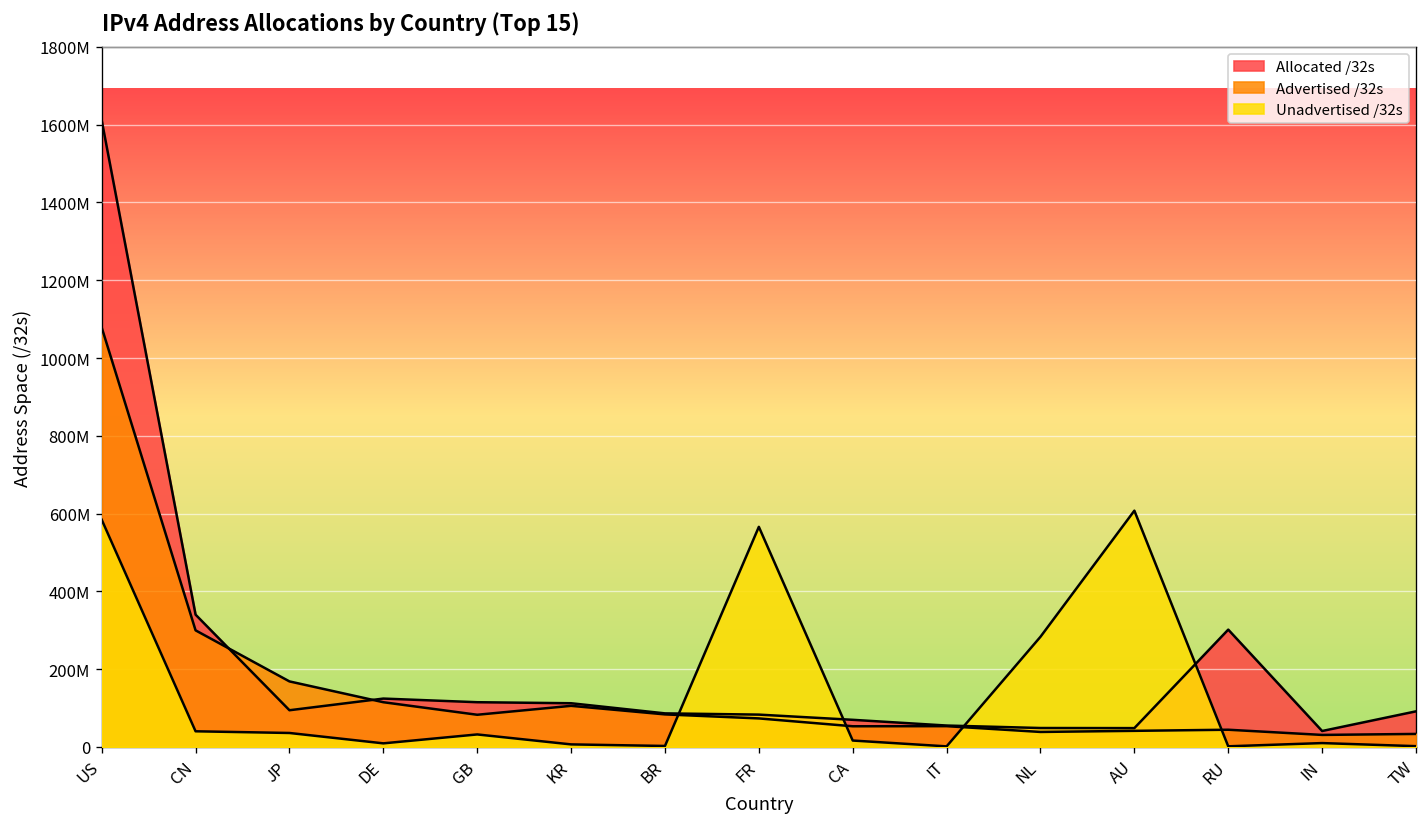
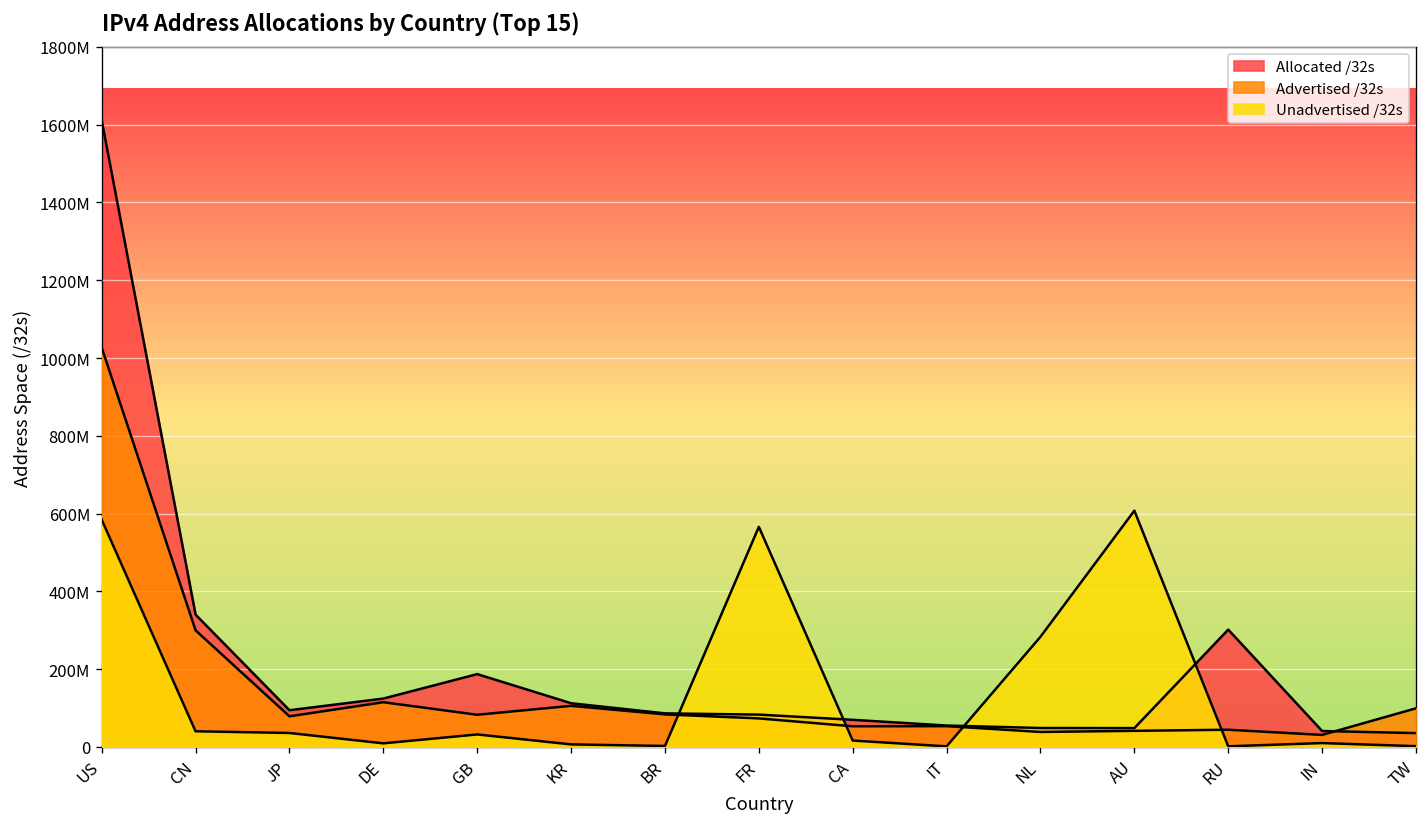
  {
    "Allocated /32s": {
      "US": 1610000000,
      "CN": 340000000,
      "JP": 90000000,
      "DE": 120000000,
-     "GB": 120000000,
+     "GB": 190000000,
      "FR": 80000000,
      "CA": 70000000,
      "NL": 50000000,
      "RU": 300000000,
      "IN": 40000000,
-     "TW": 90000000
+     "TW": 40000000
    },
    "Advertised /32s": {
-     "US": 1080000000,
+     "US": 1030000000,
      "CN": 300000000,
-     "JP": 170000000,
+     "JP": 80000000,
      "DE": 120000000,
      "GB": 80000000,
      "FR": 70000000,
      "CA": 50000000,
      "NL": 40000000,
      "RU": 40000000,
      "IN": 30000000,
-     "TW": 30000000
+     "TW": 100000000
    },
    "Unadvertised /32s": {
      "US": 580000000,
      "CN": 40000000,
      "JP": 40000000,
      "DE": 10000000,
      "GB": 30000000,
      "KR": 10000000,
      "BR": 0,
      "FR": 570000000,
      "CA": 20000000,
      "IT": 0,
      "NL": 280000000,
      "AU": 610000000,
      "RU": 0,
      "IN": 10000000,
      "TW": 0
    }
  }
